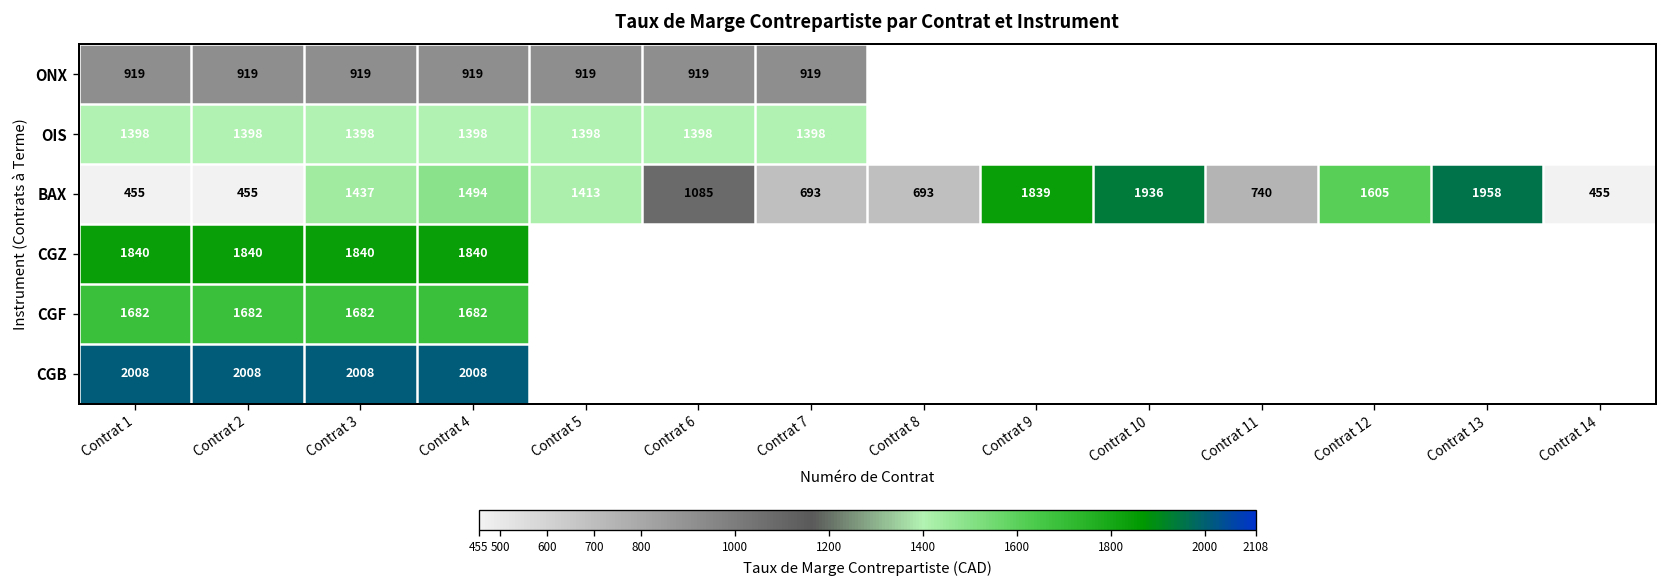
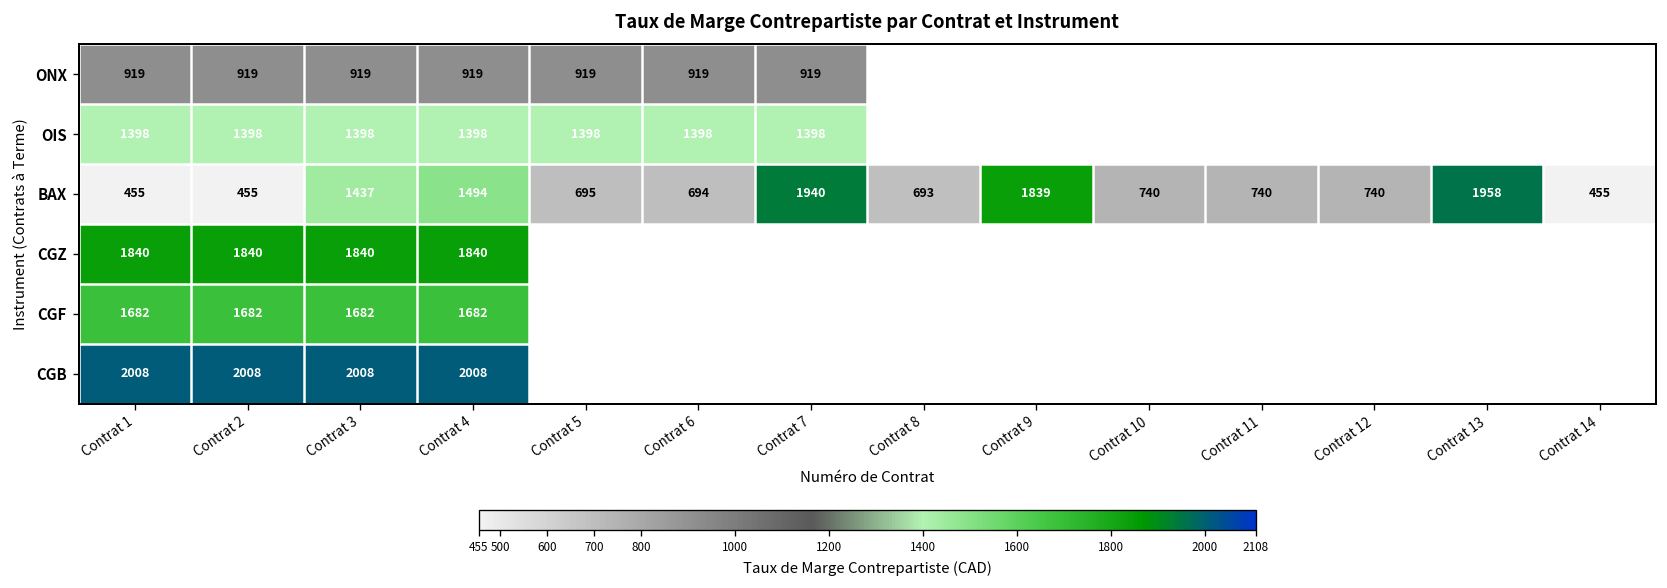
  {
    "ONX": {
      "Contrat 1": 919,
      "Contrat 2": 919,
      "Contrat 3": 919,
      "Contrat 4": 919,
      "Contrat 5": 919,
      "Contrat 6": 919,
      "Contrat 7": 919
    },
    "OIS": {
      "Contrat 1": 1398,
      "Contrat 2": 1398,
      "Contrat 3": 1398,
      "Contrat 4": 1398,
      "Contrat 5": 1398,
      "Contrat 6": 1398,
      "Contrat 7": 1398
    },
    "BAX": {
      "Contrat 1": 455,
      "Contrat 2": 455,
      "Contrat 3": 1437,
      "Contrat 4": 1494,
-     "Contrat 5": 1413,
-     "Contrat 6": 1085,
-     "Contrat 7": 693,
+     "Contrat 5": 695,
+     "Contrat 6": 694,
+     "Contrat 7": 1940,
      "Contrat 8": 693,
      "Contrat 9": 1839,
-     "Contrat 10": 1936,
+     "Contrat 10": 740,
      "Contrat 11": 740,
-     "Contrat 12": 1605,
+     "Contrat 12": 740,
      "Contrat 13": 1958,
      "Contrat 14": 455
    },
    "CGZ": {
      "Contrat 1": 1840,
      "Contrat 2": 1840,
      "Contrat 3": 1840,
      "Contrat 4": 1840
    },
    "CGF": {
      "Contrat 1": 1682,
      "Contrat 2": 1682,
      "Contrat 3": 1682,
      "Contrat 4": 1682
    },
    "CGB": {
      "Contrat 1": 2008,
      "Contrat 2": 2008,
      "Contrat 3": 2008,
      "Contrat 4": 2008
    }
  }
